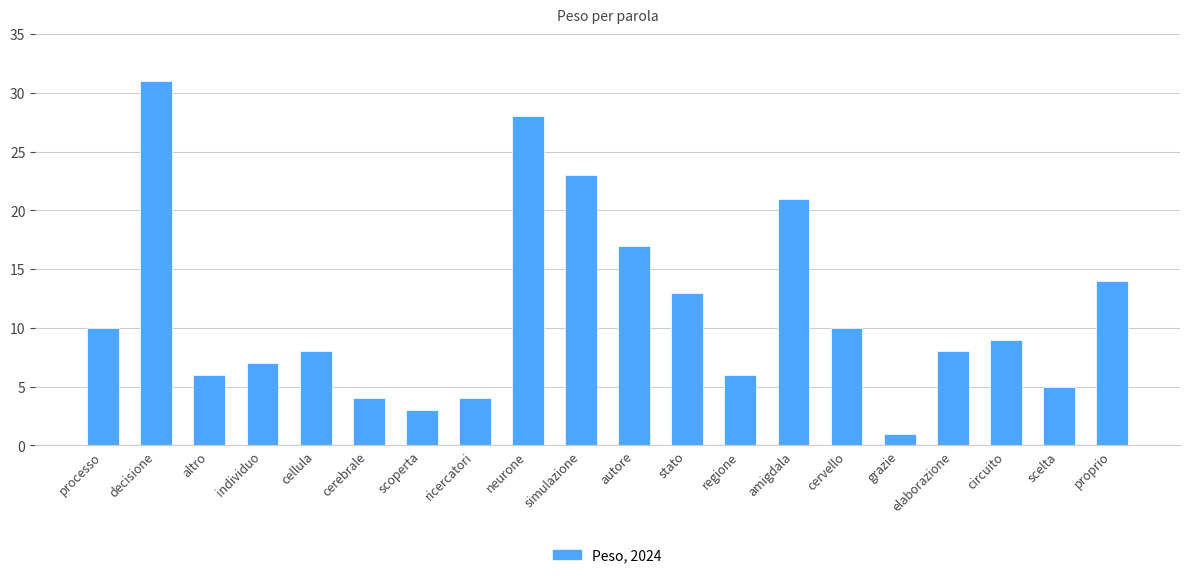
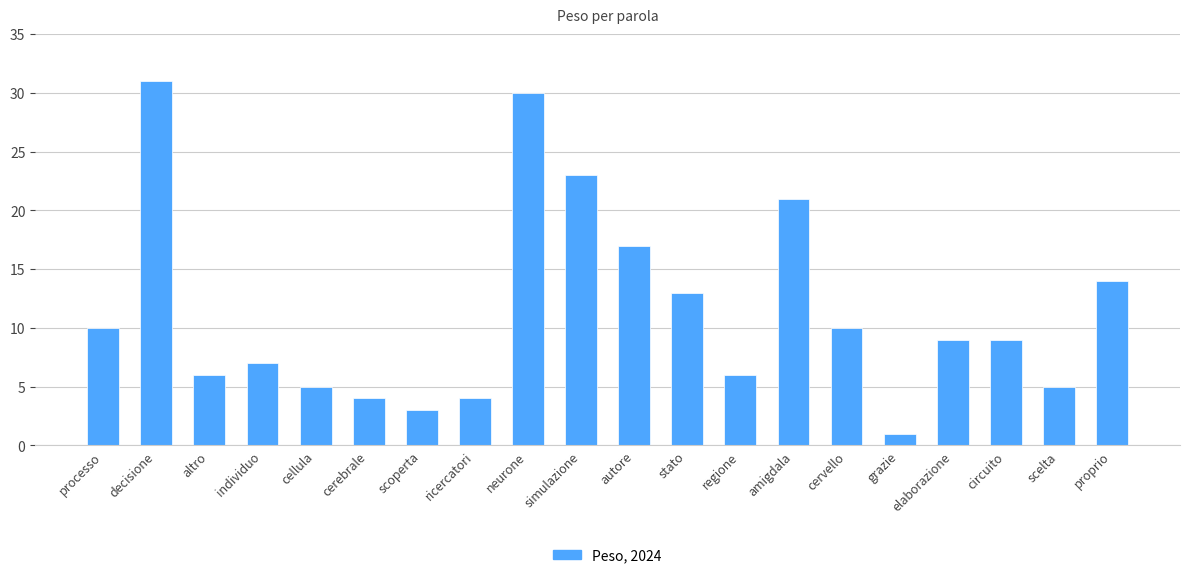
  {
    "processo": 10,
    "decisione": 31,
    "altro": 6,
    "individuo": 7,
-   "cellula": 8,
+   "cellula": 5,
    "cerebrale": 4,
    "scoperta": 3,
    "ricercatori": 4,
-   "neurone": 28,
+   "neurone": 30,
    "simulazione": 23,
    "autore": 17,
    "stato": 13,
    "regione": 6,
    "amigdala": 21,
    "cervello": 10,
    "grazie": 1,
-   "elaborazione": 8,
+   "elaborazione": 9,
    "circuito": 9,
    "scelta": 5,
    "proprio": 14
  }
